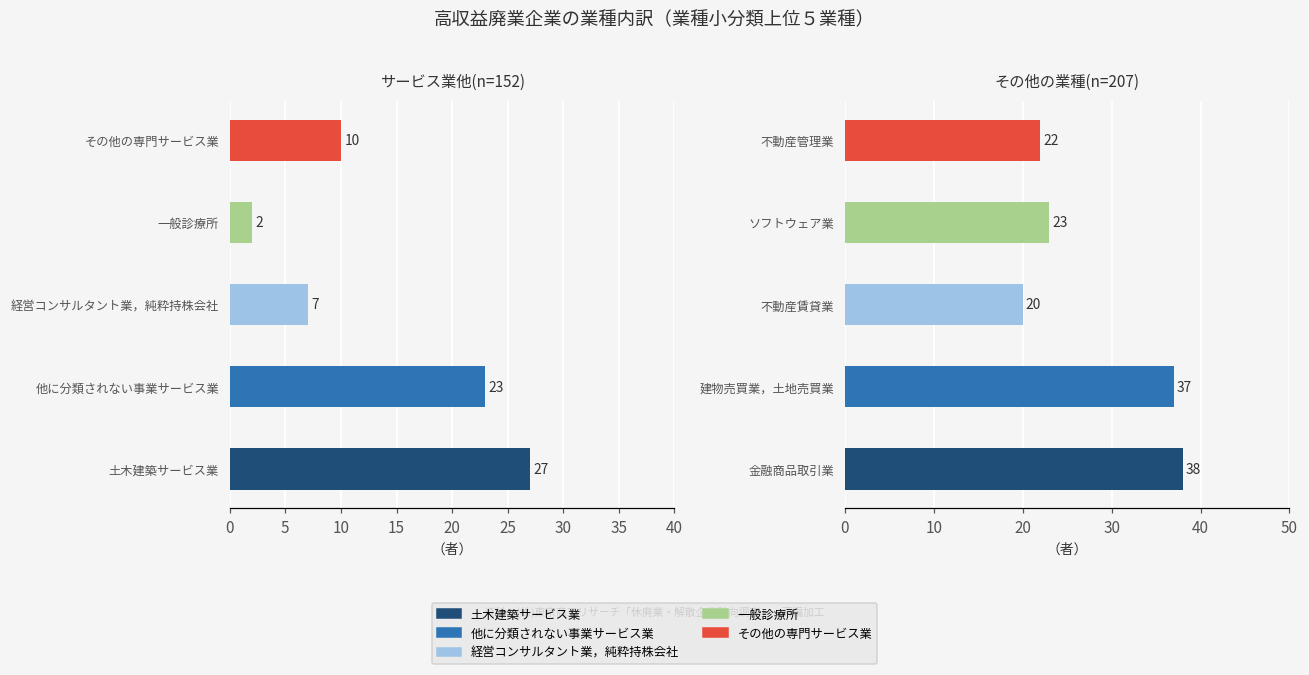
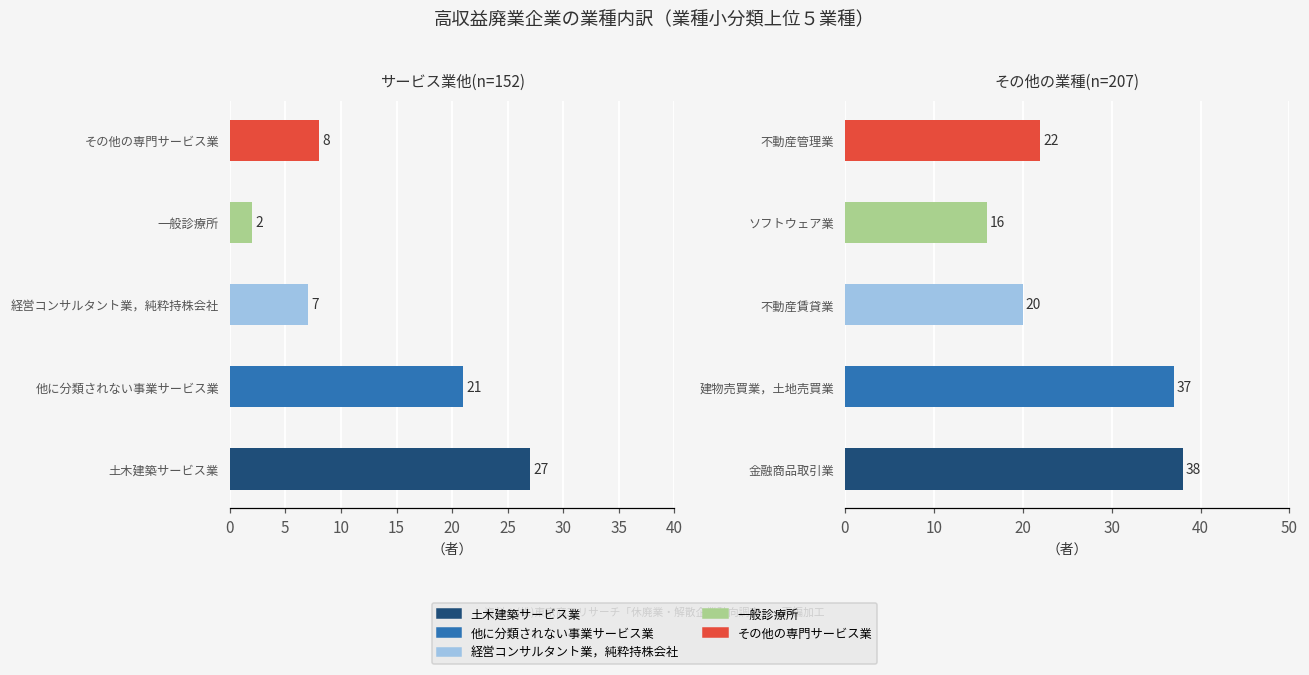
  {
    "サービス業他(n=152)": {
-     "その他の専門サービス業": 10,
+     "その他の専門サービス業": 8,
      "一般診療所": 2,
      "経営コンサルタント業，純粋持株会社": 7,
-     "他に分類されない事業サービス業": 23,
+     "他に分類されない事業サービス業": 21,
      "土木建築サービス業": 27
    },
    "その他の業種(n=207)": {
      "不動産管理業": 22,
-     "ソフトウェア業": 23,
+     "ソフトウェア業": 16,
      "不動産賃貸業": 20,
      "建物売買業，土地売買業": 37,
      "金融商品取引業": 38
    }
  }
